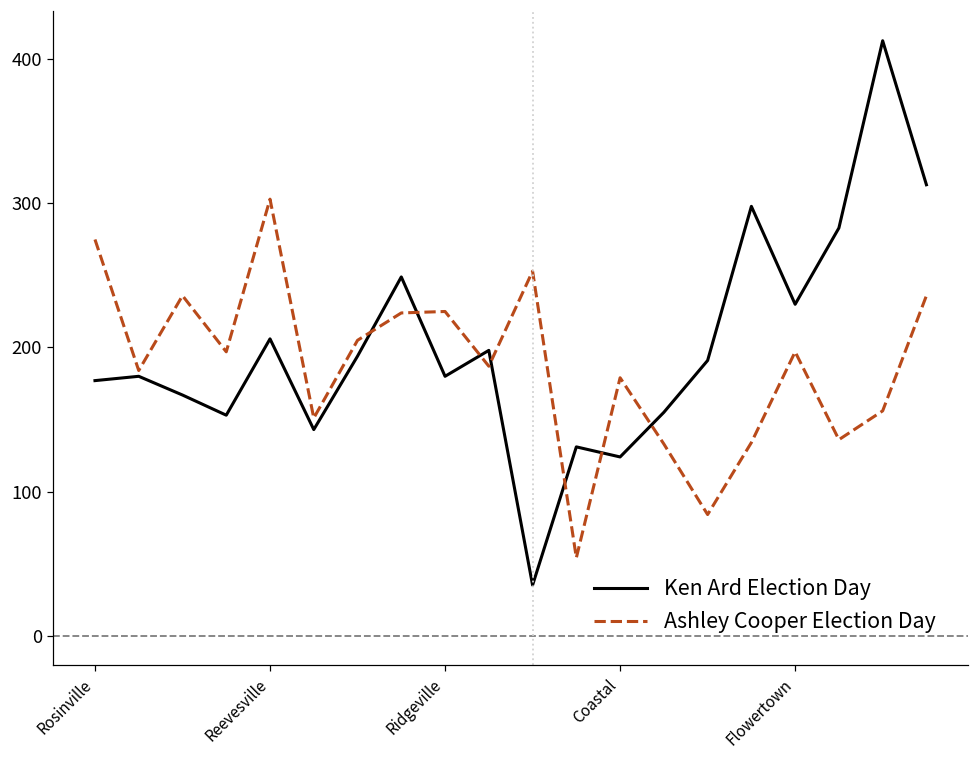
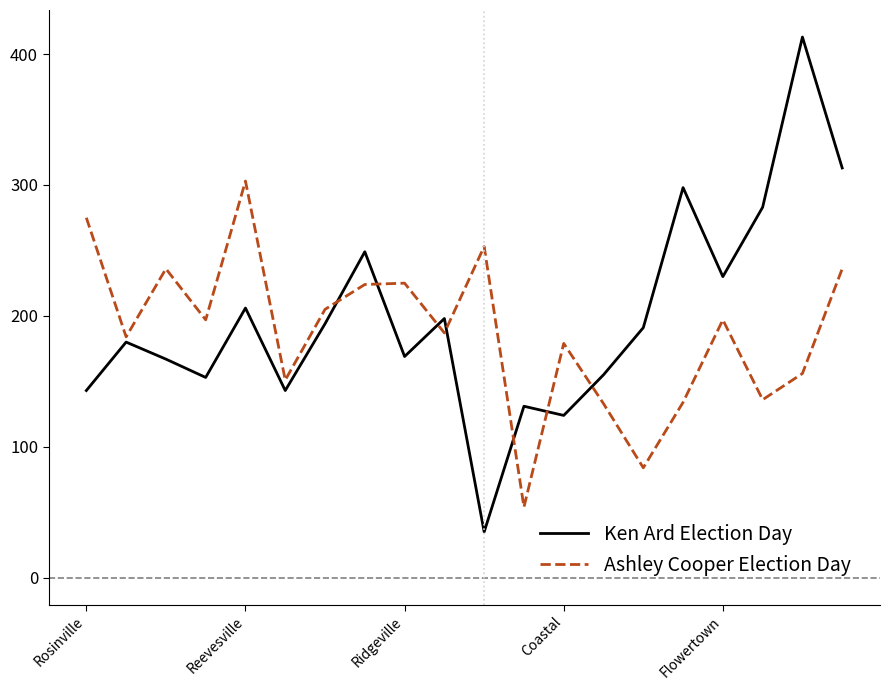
  {
    "Ken Ard Election Day": {
-     "Rosinville": 177,
+     "Rosinville": 143,
      "Reevesville": 206,
-     "Ridgeville": 180,
+     "Ridgeville": 169,
      "Coastal": 124,
      "Flowertown": 230
    },
    "Ashley Cooper Election Day": {
      "Rosinville": 275,
      "Reevesville": 303,
      "Ridgeville": 225,
      "Coastal": 179,
      "Flowertown": 197
    }
  }
